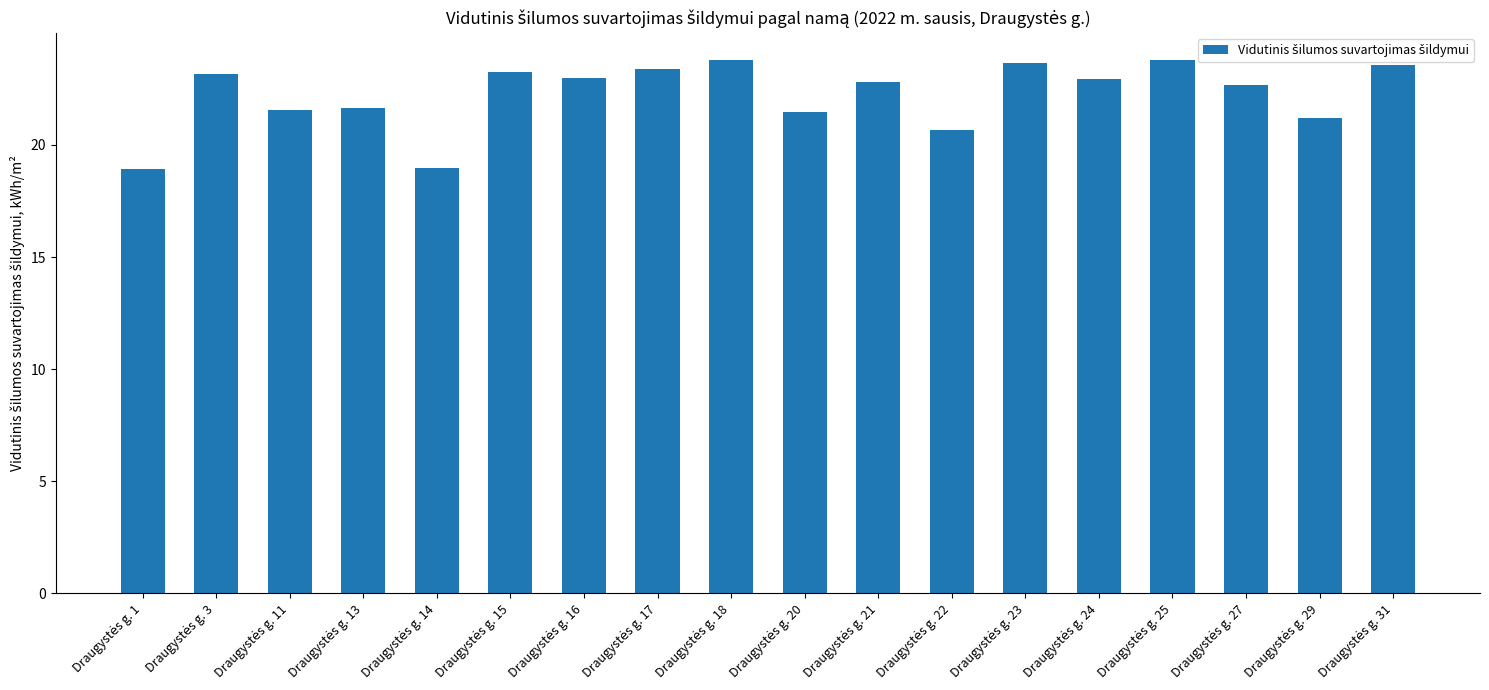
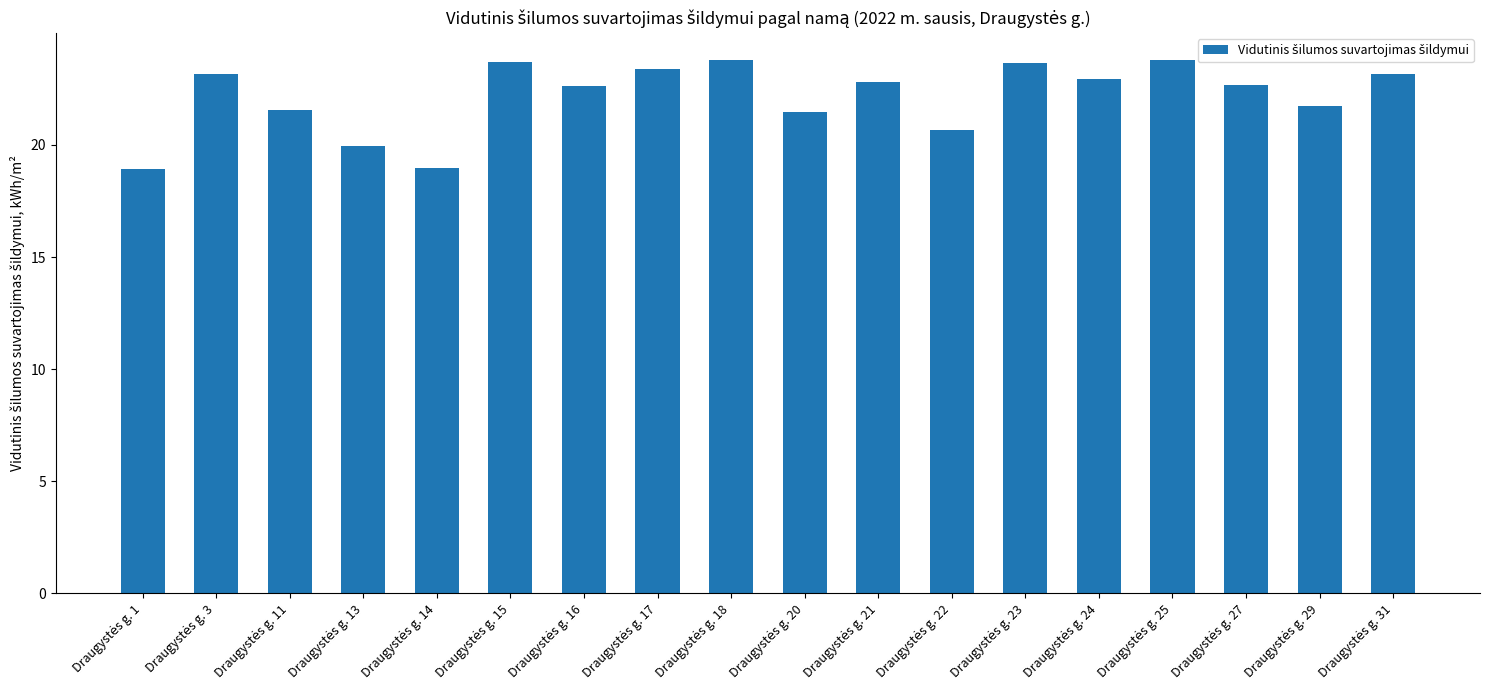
  {
    "Draugystės g. 1": 18.9,
    "Draugystės g. 3": 23.2,
    "Draugystės g. 11": 21.6,
-   "Draugystės g. 13": 21.6,
+   "Draugystės g. 13": 20.0,
    "Draugystės g. 14": 19.0,
-   "Draugystės g. 15": 23.2,
-   "Draugystės g. 16": 23.0,
+   "Draugystės g. 15": 23.7,
+   "Draugystės g. 16": 22.6,
    "Draugystės g. 17": 23.4,
    "Draugystės g. 18": 23.8,
    "Draugystės g. 20": 21.5,
    "Draugystės g. 21": 22.8,
    "Draugystės g. 22": 20.6,
    "Draugystės g. 23": 23.7,
    "Draugystės g. 24": 22.9,
    "Draugystės g. 25": 23.8,
    "Draugystės g. 27": 22.7,
-   "Draugystės g. 29": 21.2,
-   "Draugystės g. 31": 23.6
+   "Draugystės g. 29": 21.7,
+   "Draugystės g. 31": 23.2
  }
